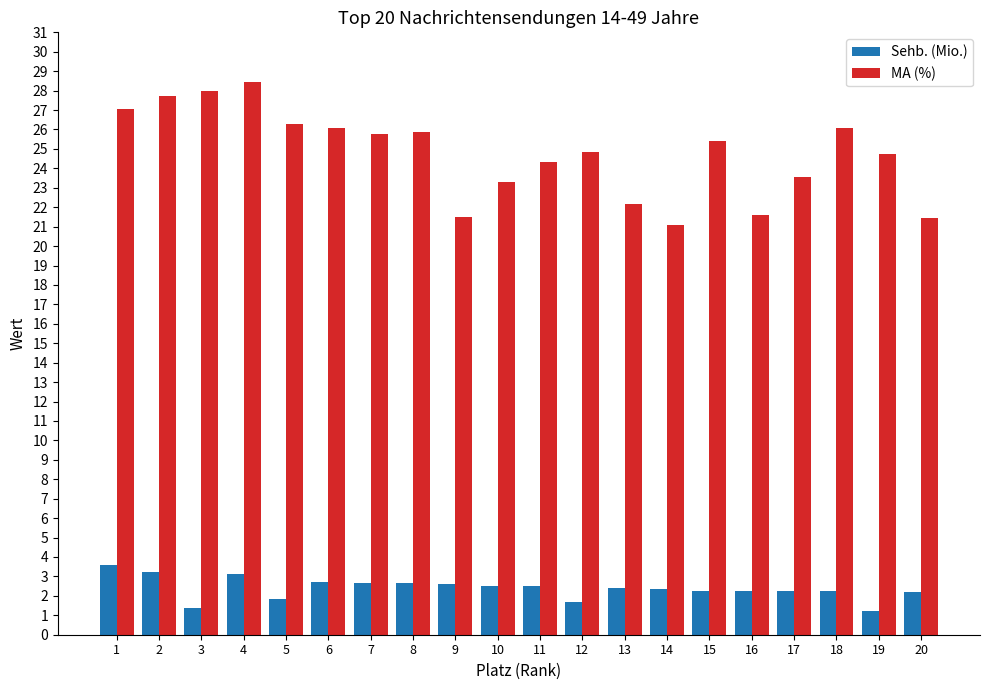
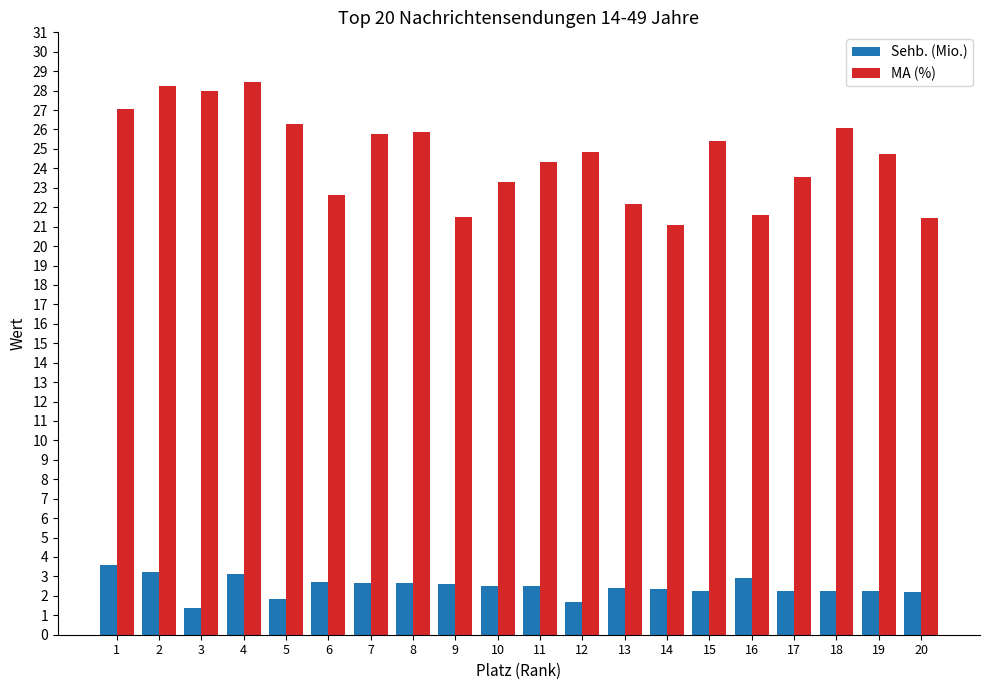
  {
    "Sehb. (Mio.)": {
      "1": 3.6,
      "2": 3.2,
      "3": 1.4,
      "4": 3.1,
      "5": 1.9,
      "6": 2.7,
      "7": 2.7,
      "8": 2.6,
      "9": 2.6,
      "10": 2.5,
      "11": 2.5,
      "12": 1.7,
      "13": 2.4,
      "14": 2.3,
      "15": 2.3,
-     "16": 2.3,
+     "16": 2.9,
      "17": 2.3,
      "18": 2.2,
-     "19": 1.2,
+     "19": 2.2,
      "20": 2.2
    },
    "MA (%)": {
      "1": 27.1,
-     "2": 27.7,
+     "2": 28.2,
      "3": 28.0,
      "4": 28.4,
      "5": 26.3,
-     "6": 26.1,
+     "6": 22.6,
      "7": 25.8,
      "8": 25.9,
      "9": 21.5,
      "10": 23.3,
      "11": 24.3,
      "12": 24.8,
      "13": 22.2,
      "14": 21.1,
      "15": 25.4,
      "16": 21.6,
      "17": 23.6,
      "18": 26.1,
      "19": 24.8,
      "20": 21.5
    }
  }
